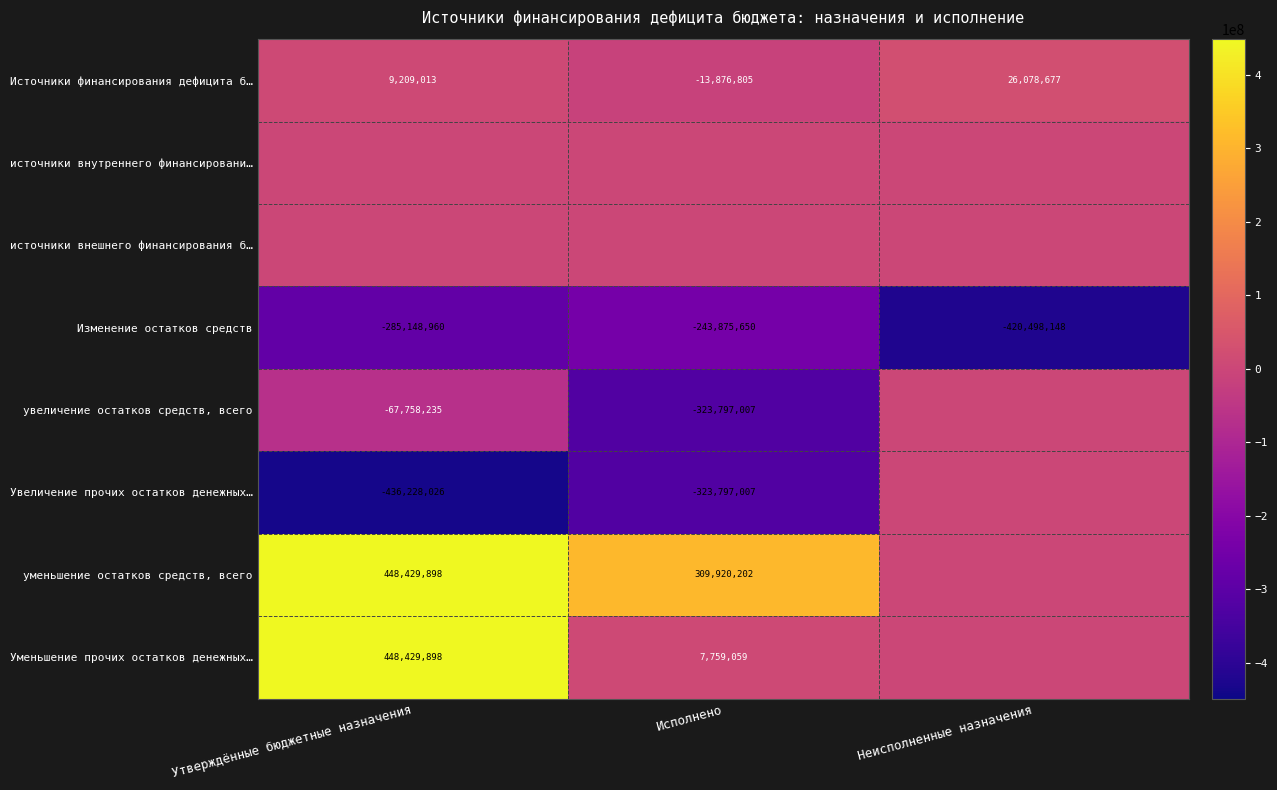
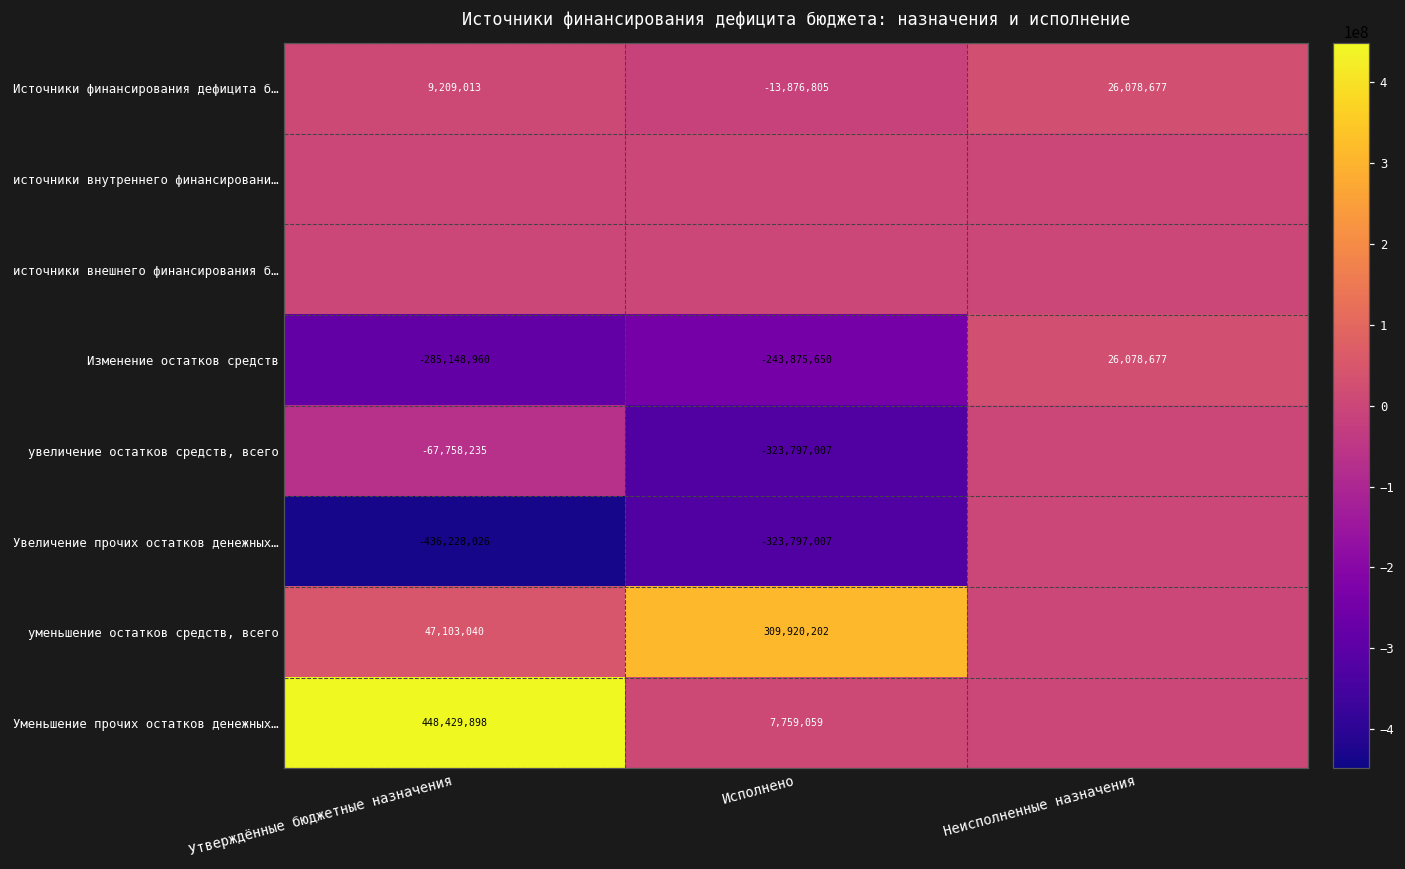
  {
    "Источники финансирования дефицита б…": {
      "Утверждённые бюджетные назначения": "9,209,013",
      "Исполнено": "-13,876,805",
      "Неисполненные назначения": "26,078,677"
    },
    "Изменение остатков средств": {
      "Утверждённые бюджетные назначения": "-285,148,960",
      "Исполнено": "-243,875,650",
-     "Неисполненные назначения": "-420,498,148"
+     "Неисполненные назначения": "26,078,677"
    },
    "увеличение остатков средств, всего": {
      "Утверждённые бюджетные назначения": "-67,758,235",
      "Исполнено": "-323,797,007"
    },
    "Увеличение прочих остатков денежных…": {
      "Утверждённые бюджетные назначения": "-436,228,026",
      "Исполнено": "-323,797,007"
    },
    "уменьшение остатков средств, всего": {
-     "Утверждённые бюджетные назначения": "448,429,898",
+     "Утверждённые бюджетные назначения": "47,103,040",
      "Исполнено": "309,920,202"
    },
    "Уменьшение прочих остатков денежных…": {
      "Утверждённые бюджетные назначения": "448,429,898",
      "Исполнено": "7,759,059"
    }
  }
